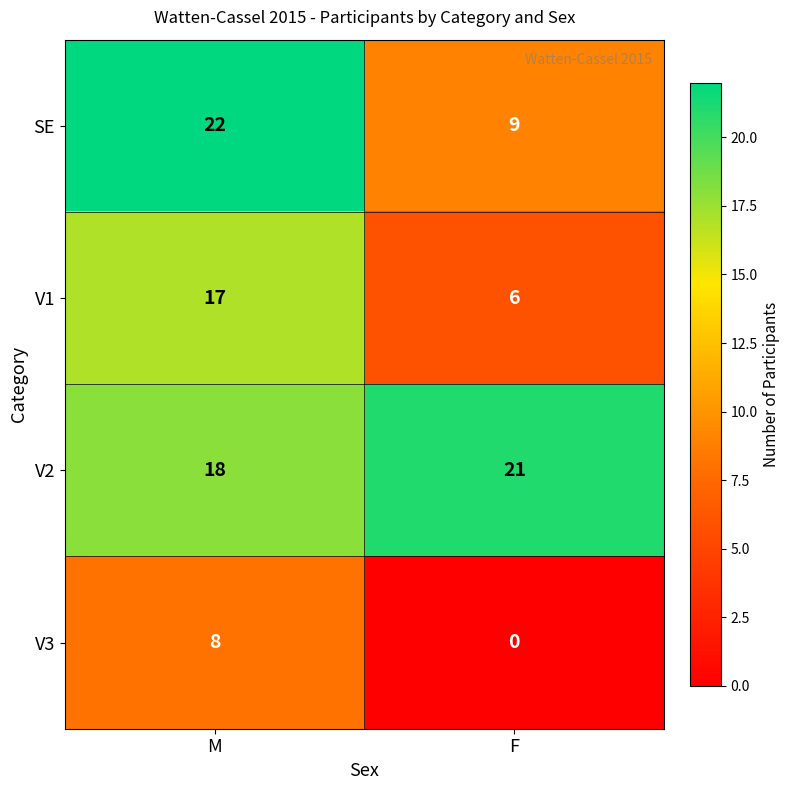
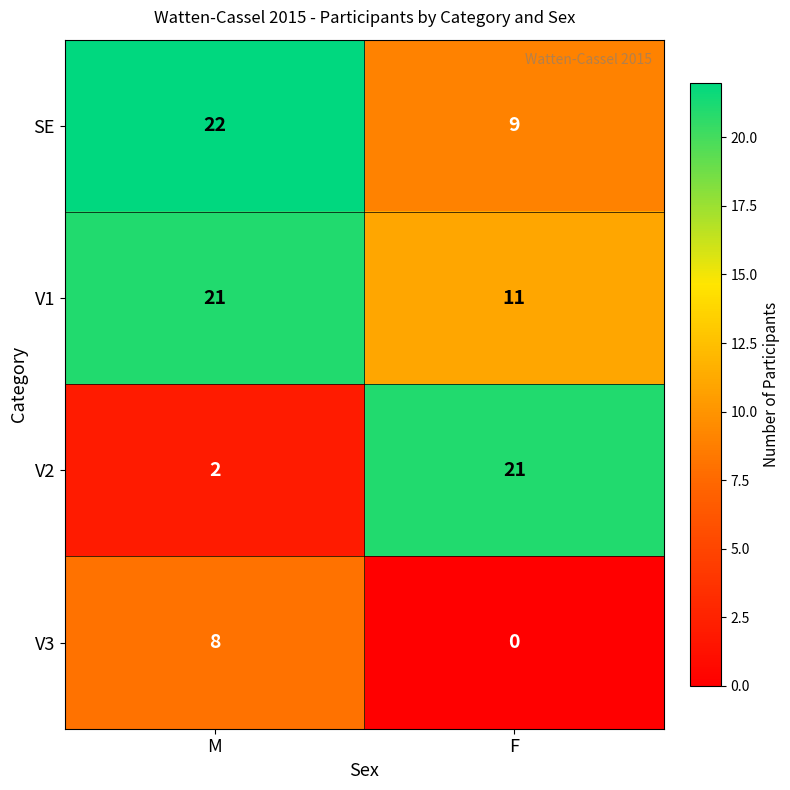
  {
    "SE": {
      "M": 22
    },
    "V1": {
-     "M": 17,
-     "F": 6
+     "M": 21,
+     "F": 11
    },
    "V2": {
-     "M": 18,
+     "M": 2,
      "F": 21
    },
    "V3": {
      "M": 8,
      "F": 0
    }
  }
